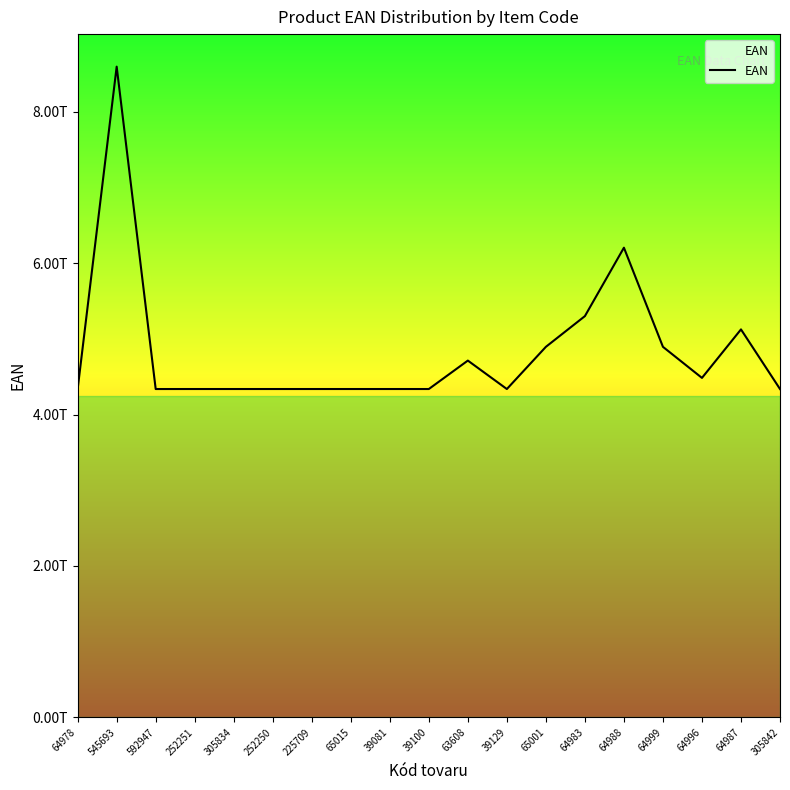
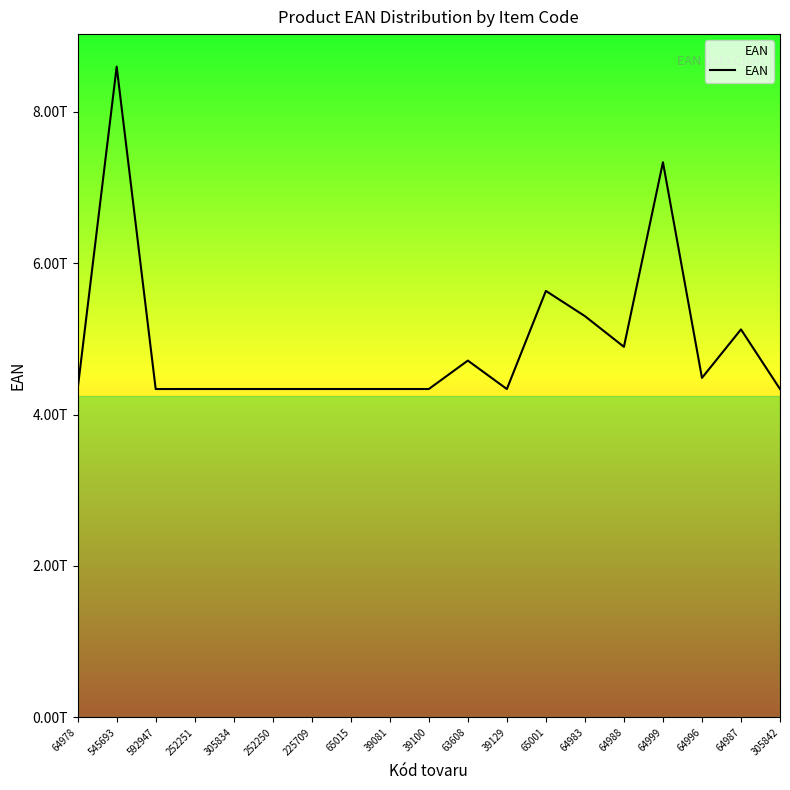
  {
    "64978": "4.3T",
    "545693": "8.6T",
    "592947": "4.3T",
    "252251": "4.3T",
    "305834": "4.3T",
    "252250": "4.3T",
    "225709": "4.3T",
    "65015": "4.3T",
    "39081": "4.3T",
    "39100": "4.3T",
    "63608": "4.7T",
    "39129": "4.3T",
-   "65001": "4.9T",
+   "65001": "5.6T",
    "64983": "5.3T",
-   "64988": "6.2T",
-   "64999": "4.9T",
+   "64988": "4.9T",
+   "64999": "7.3T",
    "64996": "4.5T",
    "64987": "5.1T",
    "305842": "4.3T"
  }
